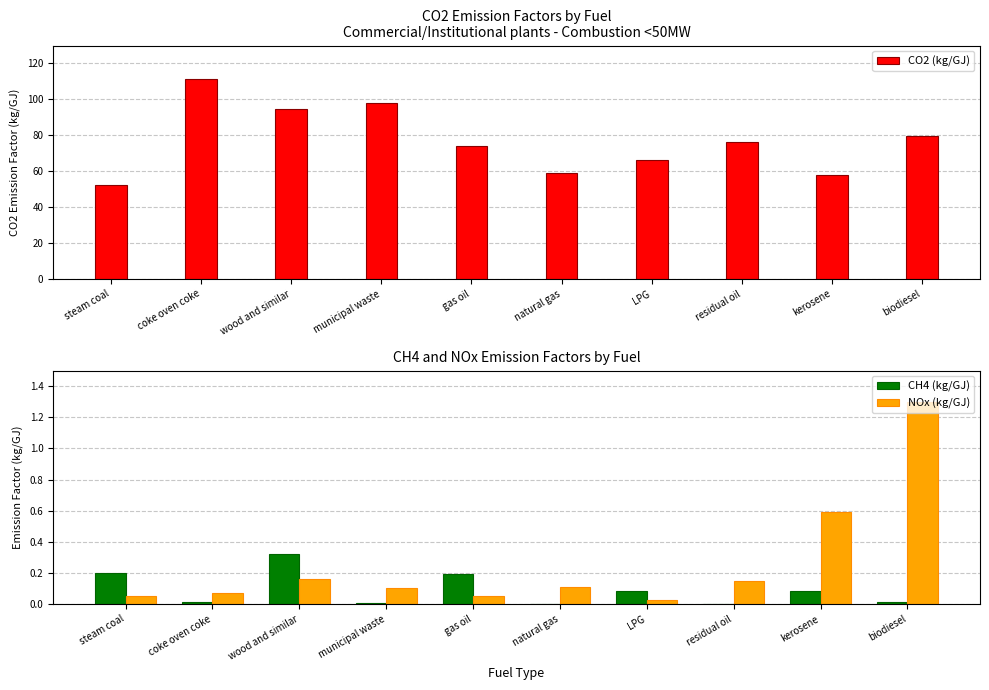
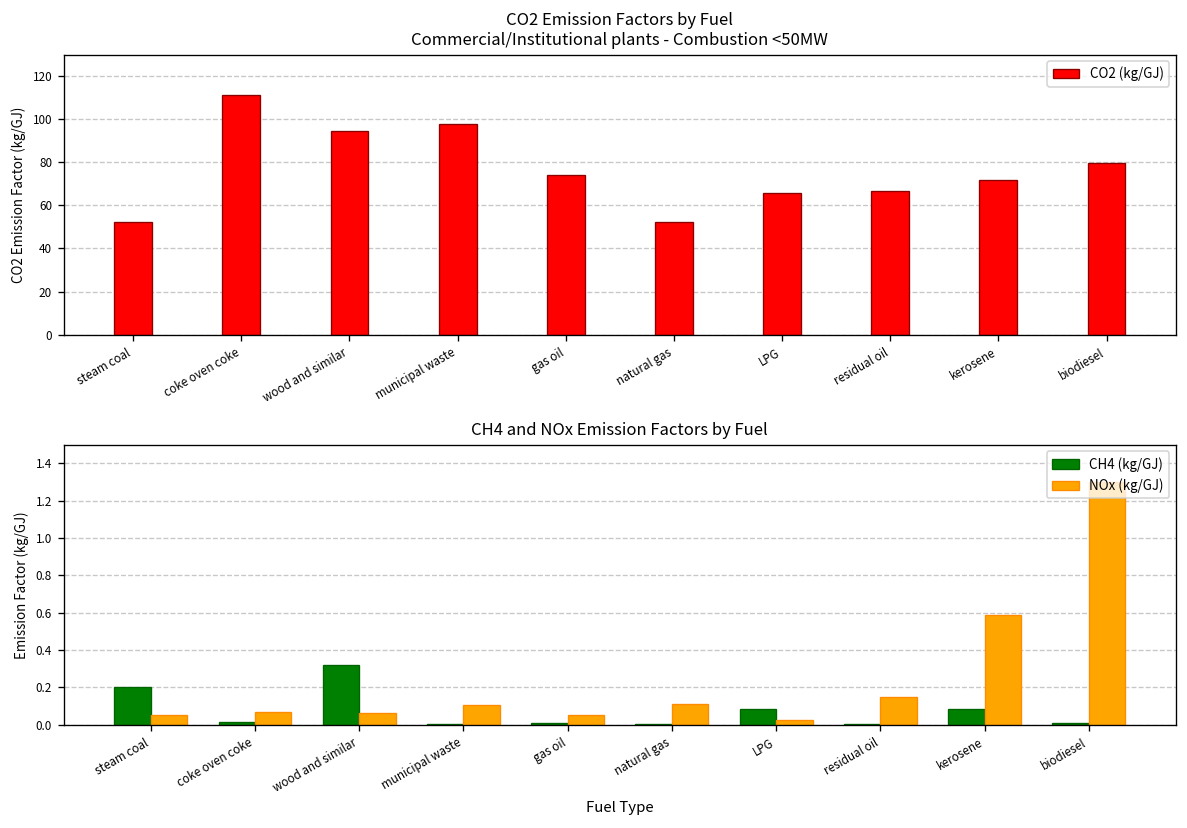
  {
    "CO2 Emission Factors by Fuel Commercial/Institutional plants - Combustion <50MW": {
      "steam coal": 52,
      "coke oven coke": 111,
      "wood and similar": 95,
      "municipal waste": 98,
      "gas oil": 74,
-     "natural gas": 59,
+     "natural gas": 52,
      "LPG": 66,
-     "residual oil": 76,
-     "kerosene": 58,
+     "residual oil": 67,
+     "kerosene": 72,
      "biodiesel": 80
    },
    "CH4 and NOx Emission Factors by Fuel": {
      "CH4 (kg/GJ)": {
        "steam coal": 0.20,
        "wood and similar": 0.32,
-       "gas oil": 0.19,
+       "gas oil": 0.01,
        "LPG": 0.09,
        "kerosene": 0.08
      },
      "NOx (kg/GJ)": {
        "steam coal": 0.05,
        "coke oven coke": 0.07,
-       "wood and similar": 0.16,
+       "wood and similar": 0.07,
        "municipal waste": 0.11,
        "gas oil": 0.05,
        "natural gas": 0.11,
        "LPG": 0.03,
        "residual oil": 0.15,
        "kerosene": 0.59
      }
    }
  }
